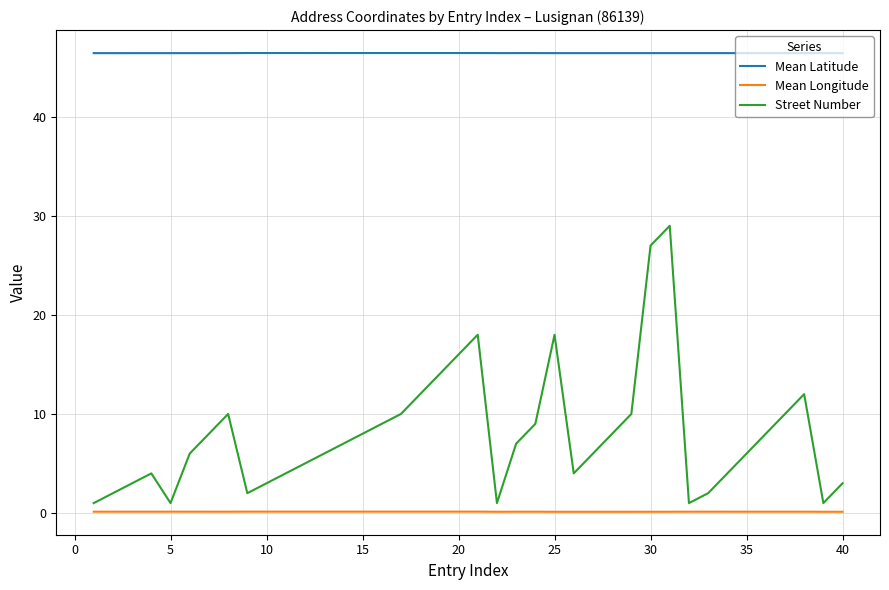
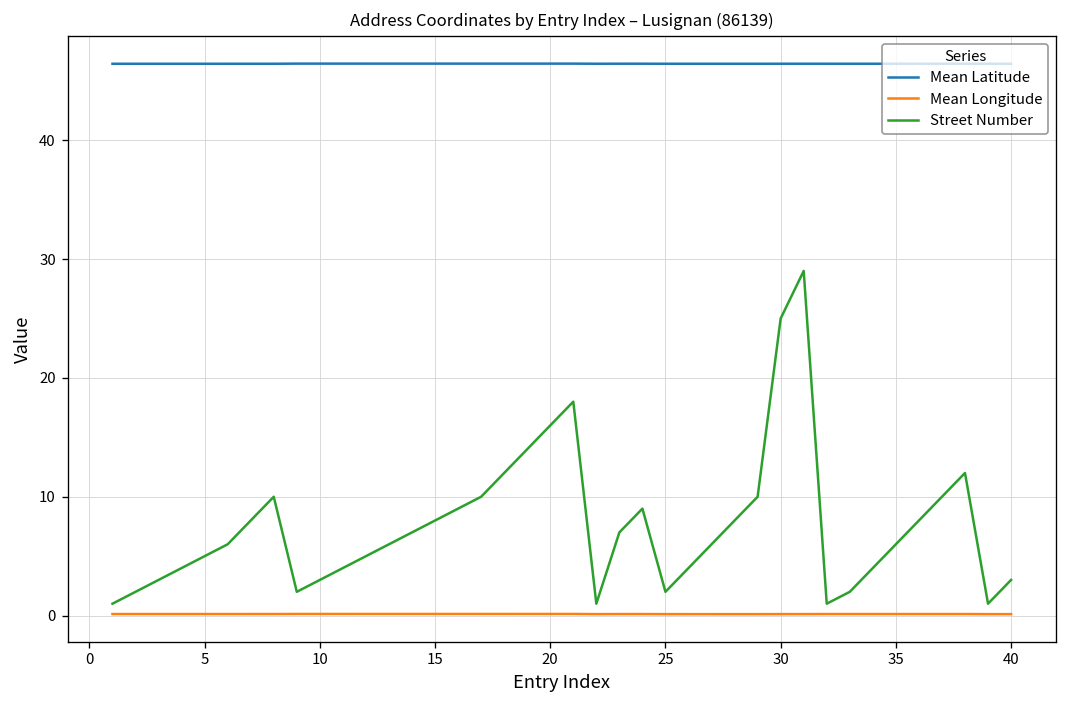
  {
    "Mean Latitude": {
      "5": 46,
      "10": 46,
      "15": 46,
      "20": 46,
      "25": 46,
      "30": 46
    },
    "Mean Longitude": {
      "5": 0,
      "10": 0,
      "15": 0,
      "20": 0,
      "25": 0,
      "30": 0,
      "35": 0,
      "40": 0
    },
    "Street Number": {
-     "5": 1,
+     "5": 5,
      "10": 3,
      "15": 8,
      "20": 16,
-     "25": 18,
-     "30": 27,
+     "25": 2,
+     "30": 25,
      "35": 6,
      "40": 3
    }
  }
